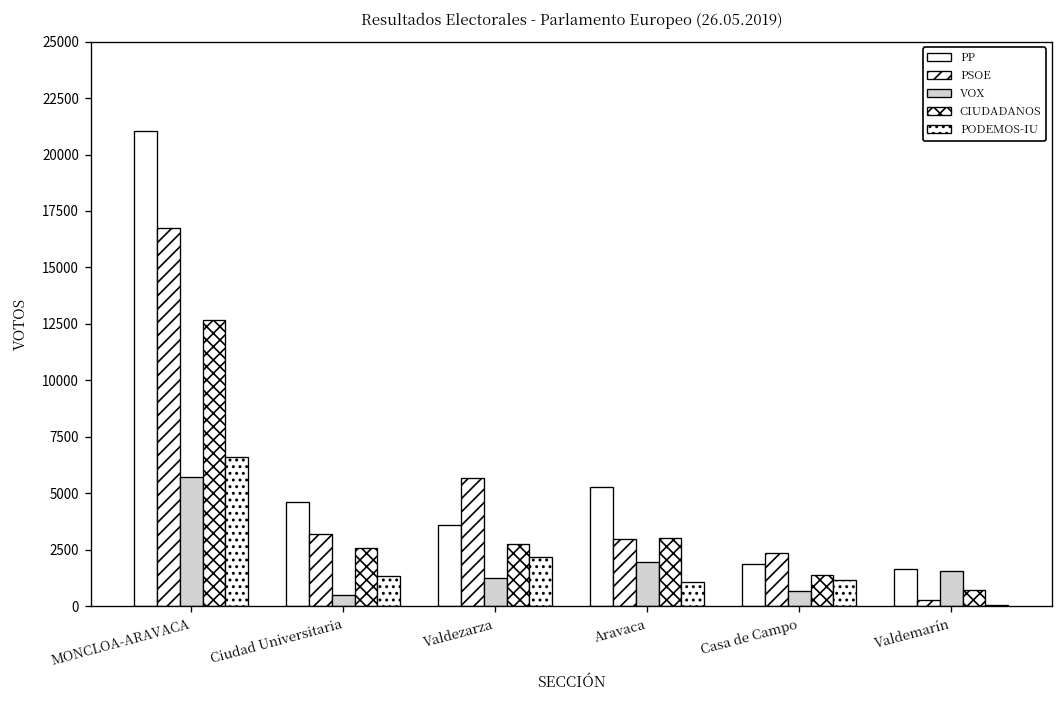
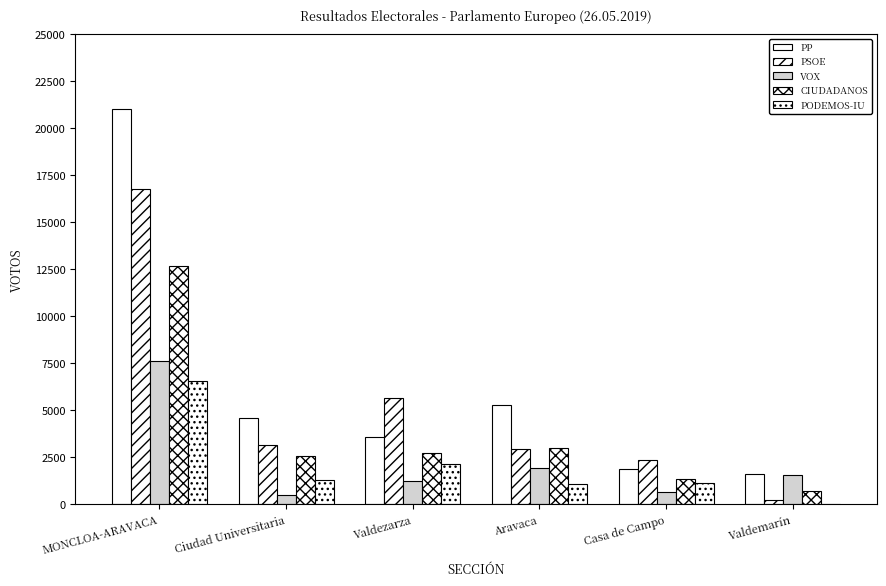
  {
    "VOX": {
-     "MONCLOA-ARAVACA": 5700,
+     "MONCLOA-ARAVACA": 7600,
      "Ciudad Universitaria": 500,
      "Valdezarza": 1300,
      "Aravaca": 1900,
      "Casa de Campo": 700,
      "Valdemarín": 1500
    }
  }
